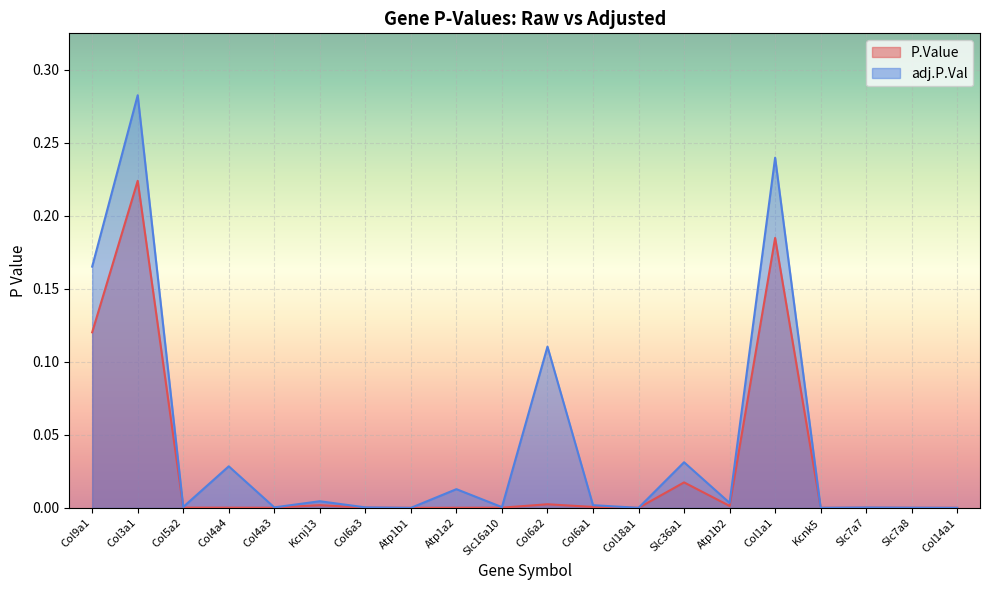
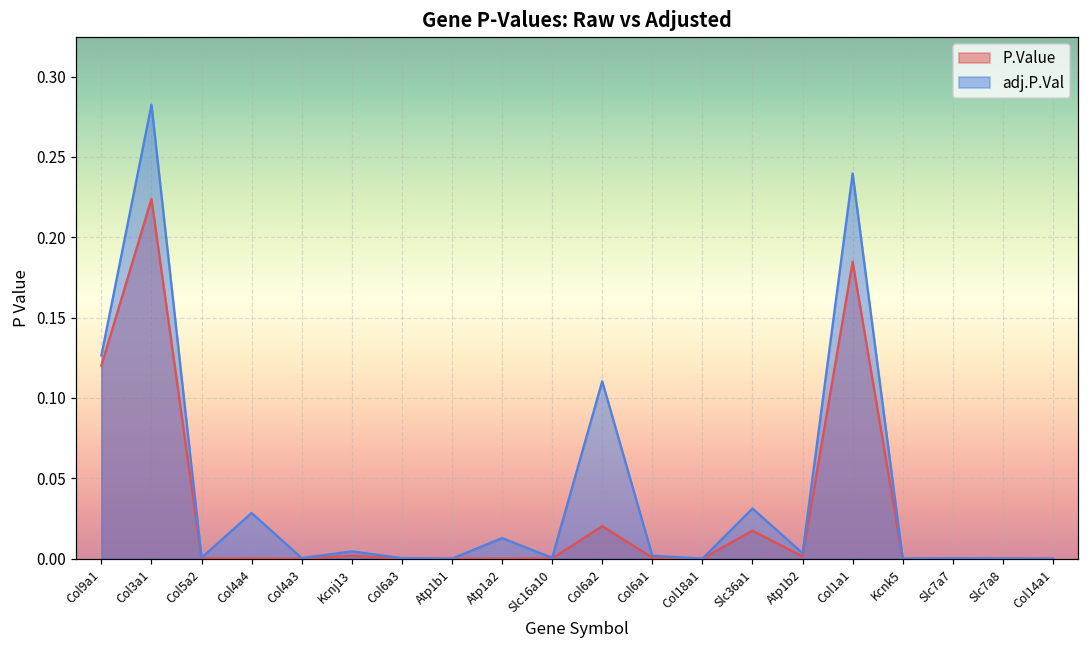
  {
    "P.Value": {
      "Col9a1": 0.120,
      "Col3a1": 0.224,
      "Col4a4": 0.000,
      "Kcnj13": 0.002,
      "Atp1a2": 0.000,
-     "Col6a2": 0.002,
+     "Col6a2": 0.020,
      "Slc36a1": 0.017,
      "Atp1b2": 0.001,
      "Col1a1": 0.185
    },
    "adj.P.Val": {
-     "Col9a1": 0.165,
+     "Col9a1": 0.127,
      "Col3a1": 0.282,
      "Col4a4": 0.028,
      "Kcnj13": 0.005,
      "Atp1a2": 0.013,
      "Col6a2": 0.110,
      "Slc36a1": 0.031,
      "Atp1b2": 0.003,
      "Col1a1": 0.240
    }
  }
